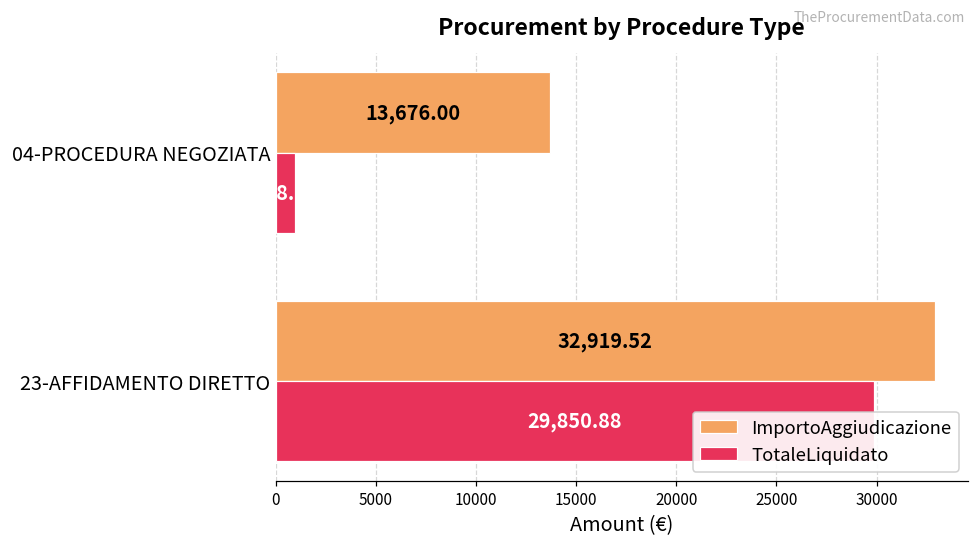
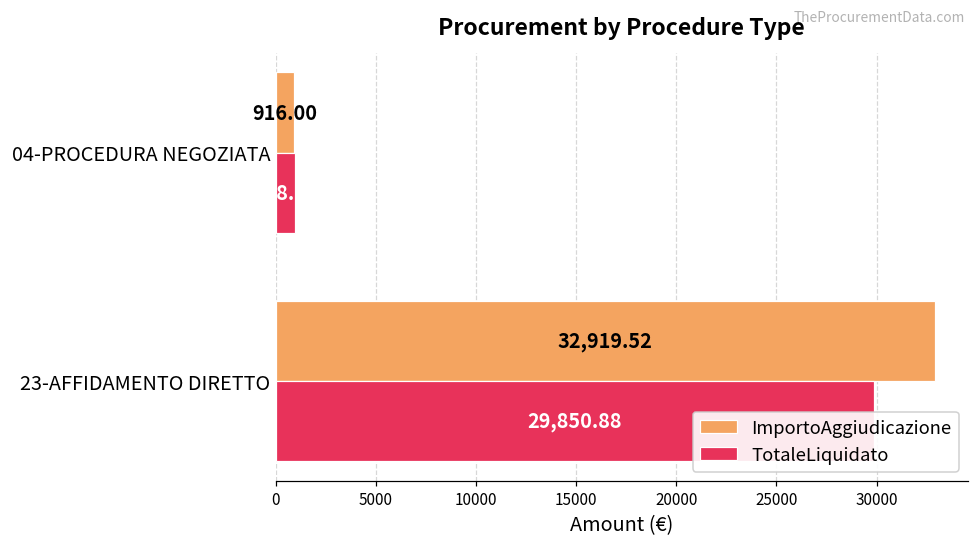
  {
    "ImportoAggiudicazione": {
-     "04-PROCEDURA NEGOZIATA": "13,676.00",
+     "04-PROCEDURA NEGOZIATA": "916.00",
      "23-AFFIDAMENTO DIRETTO": "32,919.52"
    },
    "TotaleLiquidato": {
      "04-PROCEDURA NEGOZIATA": "1000"
    }
  }
